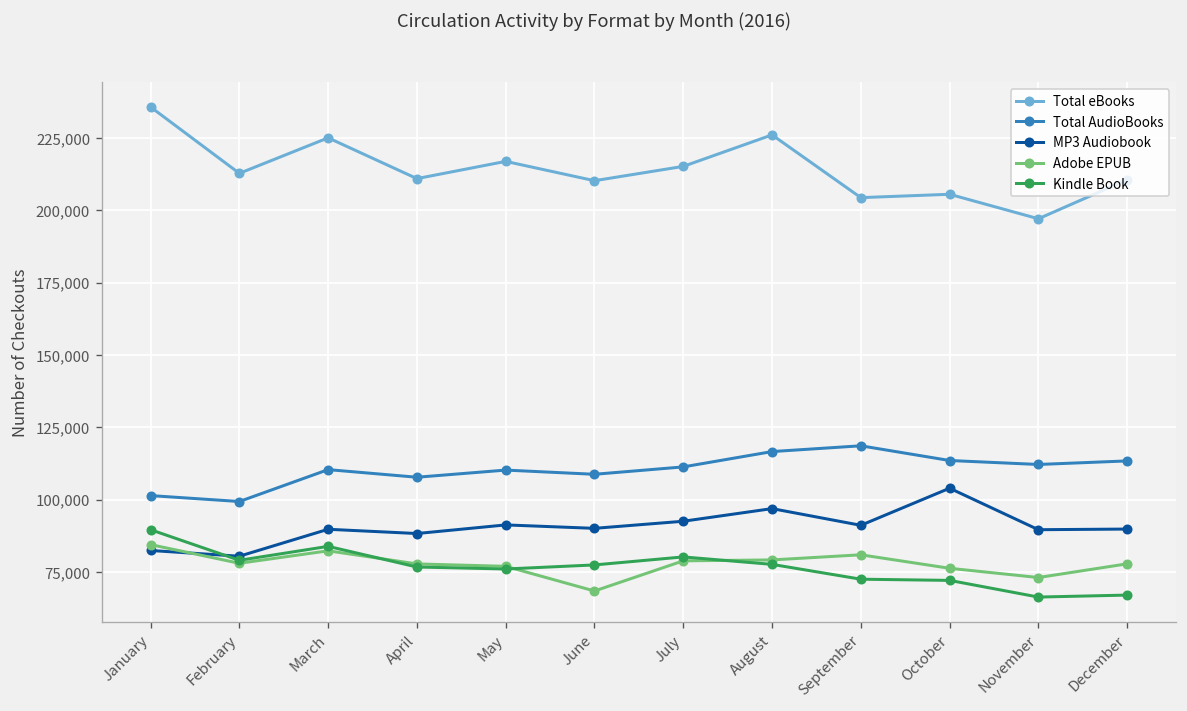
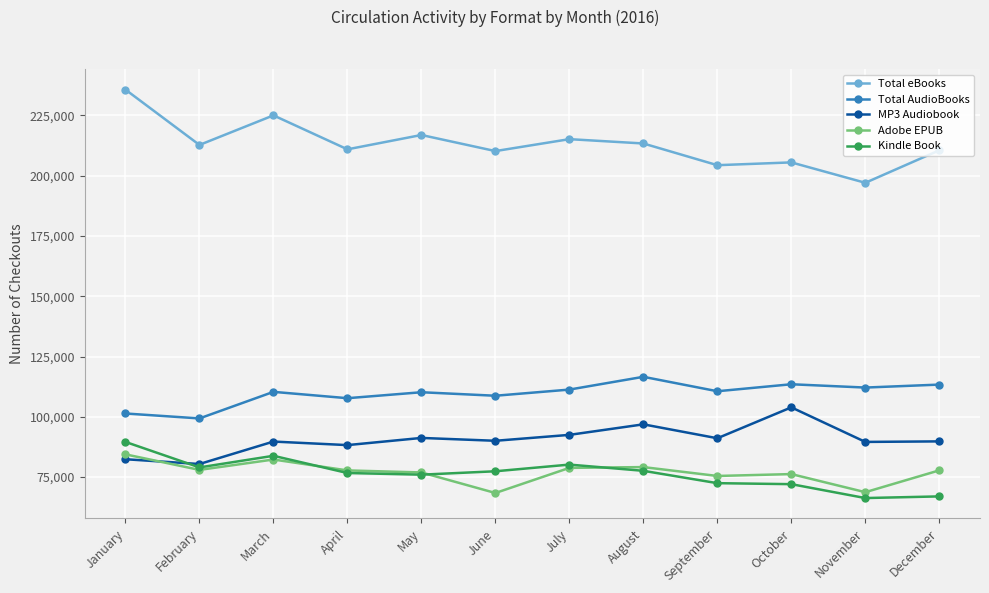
  {
    "Total eBooks": {
      "January": "236,000",
      "February": "213,000",
      "March": "225,000",
      "April": "211,000",
      "May": "217,000",
      "June": "210,000",
      "July": "215,000",
-     "August": "226,000",
+     "August": "213,000",
      "September": "204,000",
      "October": "206,000",
      "November": "197,000"
    },
    "Total AudioBooks": {
      "January": "101,000",
      "February": "99,000",
      "March": "110,000",
      "April": "108,000",
      "May": "110,000",
      "June": "109,000",
      "July": "111,000",
      "August": "117,000",
-     "September": "119,000",
+     "September": "111,000",
      "October": "114,000",
      "November": "112,000",
      "December": "113,000"
    },
    "MP3 Audiobook": {
      "January": "82,000",
      "February": "80,000",
      "March": "90,000",
      "April": "88,000",
      "May": "91,000",
      "June": "90,000",
      "July": "93,000",
      "August": "97,000",
      "September": "91,000",
      "October": "104,000",
      "November": "90,000",
      "December": "90,000"
    },
    "Adobe EPUB": {
      "January": "84,000",
      "March": "82,000",
      "April": "78,000",
      "June": "68,000",
      "July": "79,000",
      "August": "79,000",
-     "September": "81,000",
+     "September": "75,000",
      "October": "76,000",
-     "November": "73,000",
+     "November": "69,000",
      "December": "78,000"
    },
    "Kindle Book": {
      "January": "90,000",
      "March": "84,000",
      "April": "77,000",
      "June": "77,000",
      "July": "80,000",
      "August": "78,000",
      "September": "72,000",
      "October": "72,000",
      "November": "66,000",
      "December": "67,000"
    }
  }
